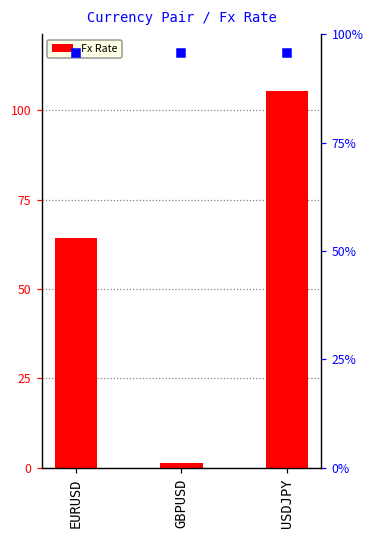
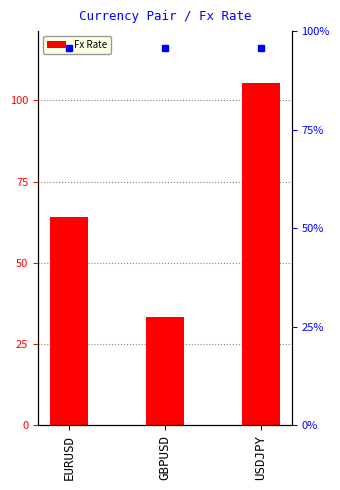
  {
    "Fx Rate": {
      "EURUSD": 64,
-     "GBPUSD": 1,
+     "GBPUSD": 33,
      "USDJPY": 105
    }
  }
